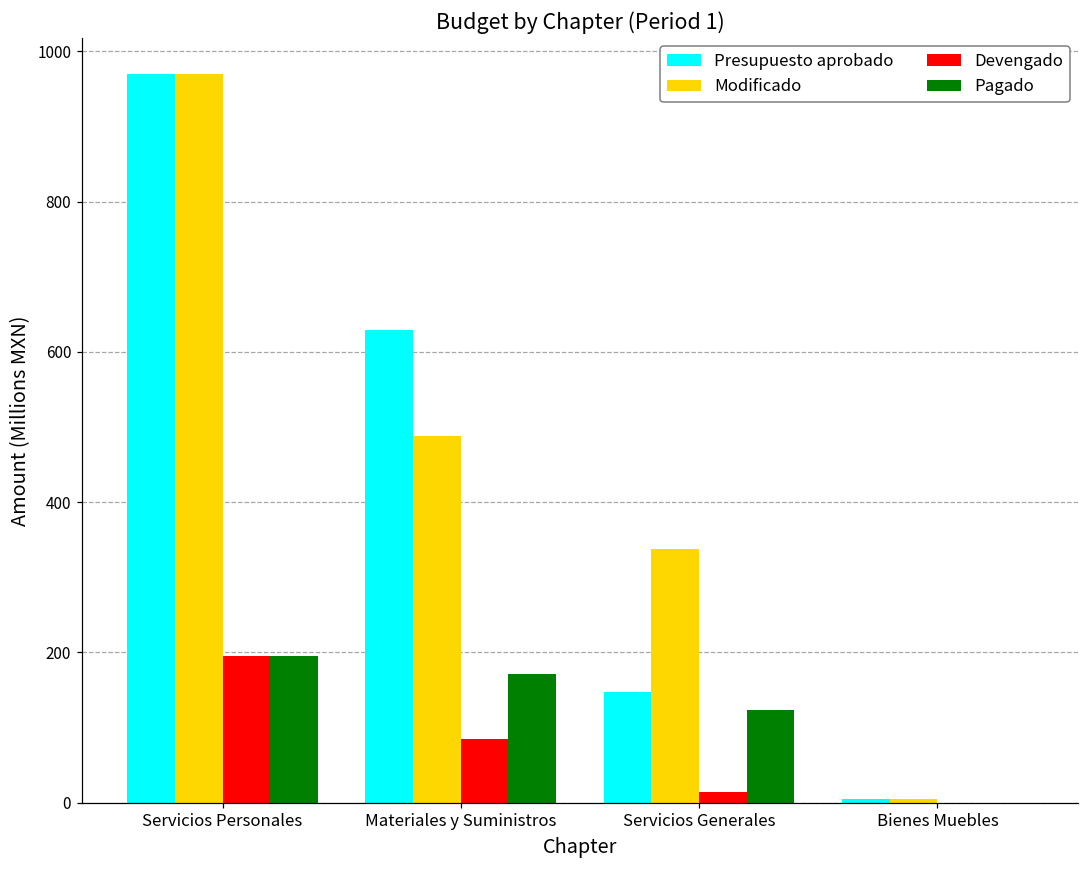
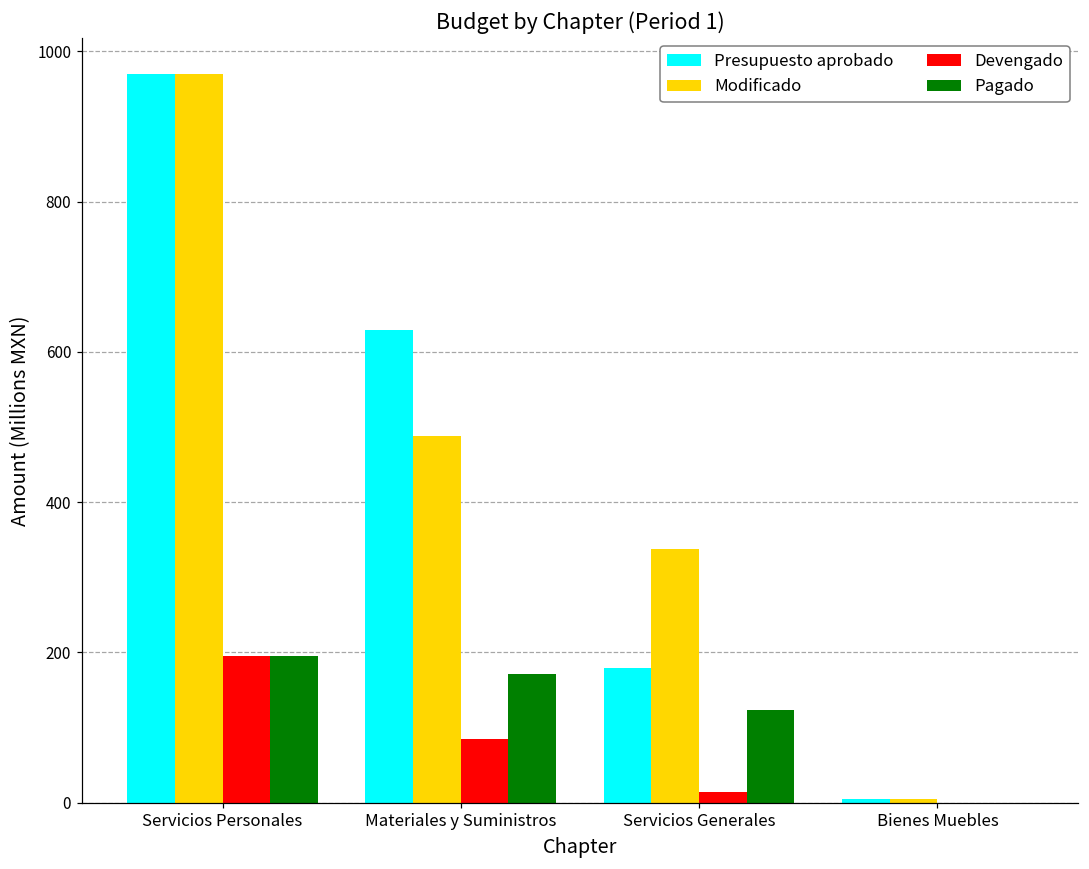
  {
    "Presupuesto aprobado": {
      "Servicios Personales": 970,
      "Materiales y Suministros": 630,
-     "Servicios Generales": 150,
+     "Servicios Generales": 180,
      "Bienes Muebles": 10
    },
    "Modificado": {
      "Servicios Personales": 970,
      "Materiales y Suministros": 490,
      "Servicios Generales": 340,
      "Bienes Muebles": 10
    },
    "Devengado": {
      "Servicios Personales": 200,
      "Materiales y Suministros": 80,
      "Servicios Generales": 10,
      "Bienes Muebles": 0
    },
    "Pagado": {
      "Servicios Personales": 200,
      "Materiales y Suministros": 170,
      "Servicios Generales": 120,
      "Bienes Muebles": 0
    }
  }
